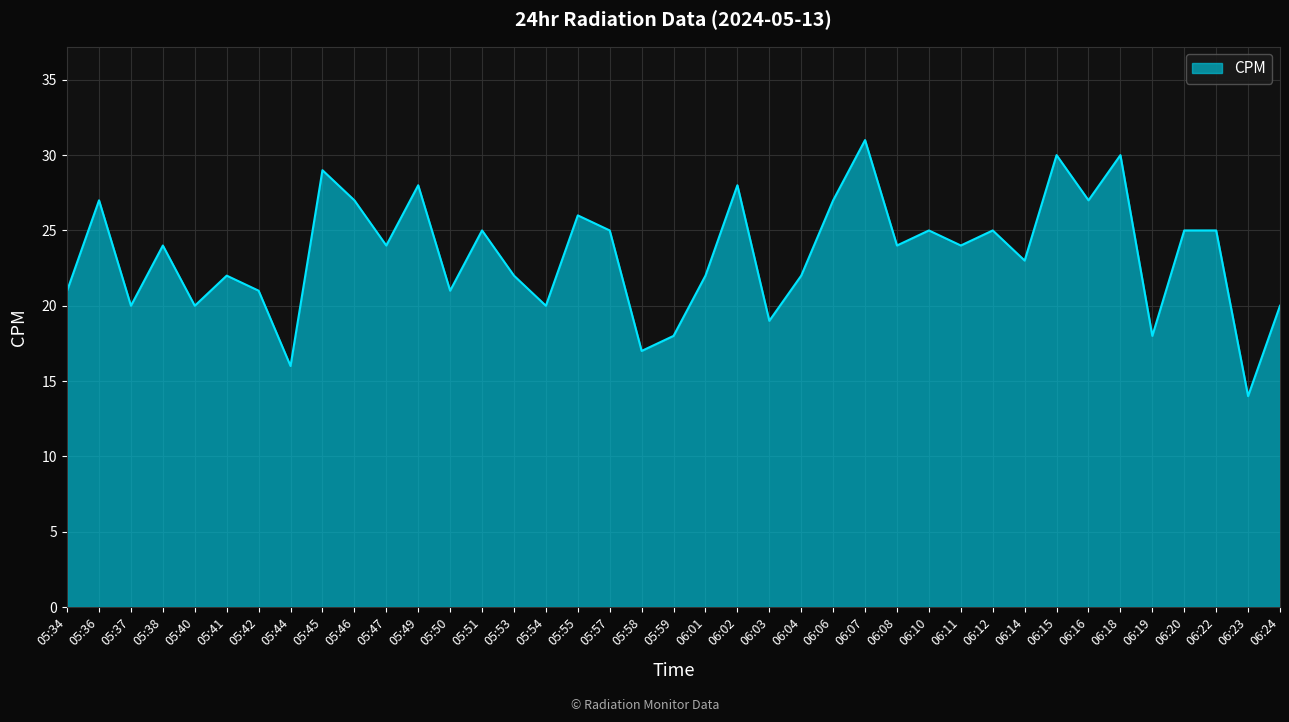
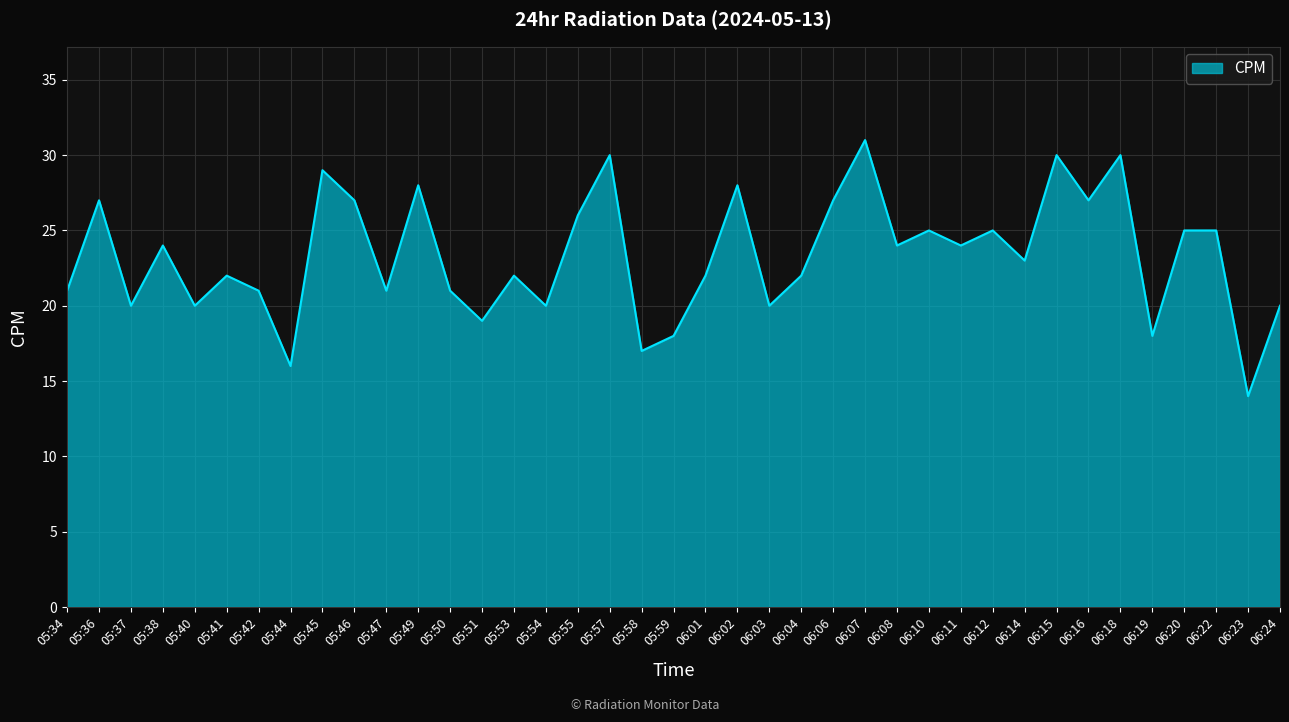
  {
    "05:34": 21,
    "05:36": 27,
    "05:37": 20,
    "05:38": 24,
    "05:40": 20,
    "05:41": 22,
    "05:42": 21,
    "05:44": 16,
    "05:45": 29,
    "05:46": 27,
-   "05:47": 24,
+   "05:47": 21,
    "05:49": 28,
    "05:50": 21,
-   "05:51": 25,
+   "05:51": 19,
    "05:53": 22,
    "05:54": 20,
    "05:55": 26,
-   "05:57": 25,
+   "05:57": 30,
    "05:58": 17,
    "05:59": 18,
    "06:01": 22,
    "06:02": 28,
-   "06:03": 19,
+   "06:03": 20,
    "06:04": 22,
    "06:06": 27,
    "06:07": 31,
    "06:08": 24,
    "06:10": 25,
    "06:11": 24,
    "06:12": 25,
    "06:14": 23,
    "06:15": 30,
    "06:16": 27,
    "06:18": 30,
    "06:19": 18,
    "06:20": 25,
    "06:22": 25,
    "06:23": 14,
    "06:24": 20
  }
